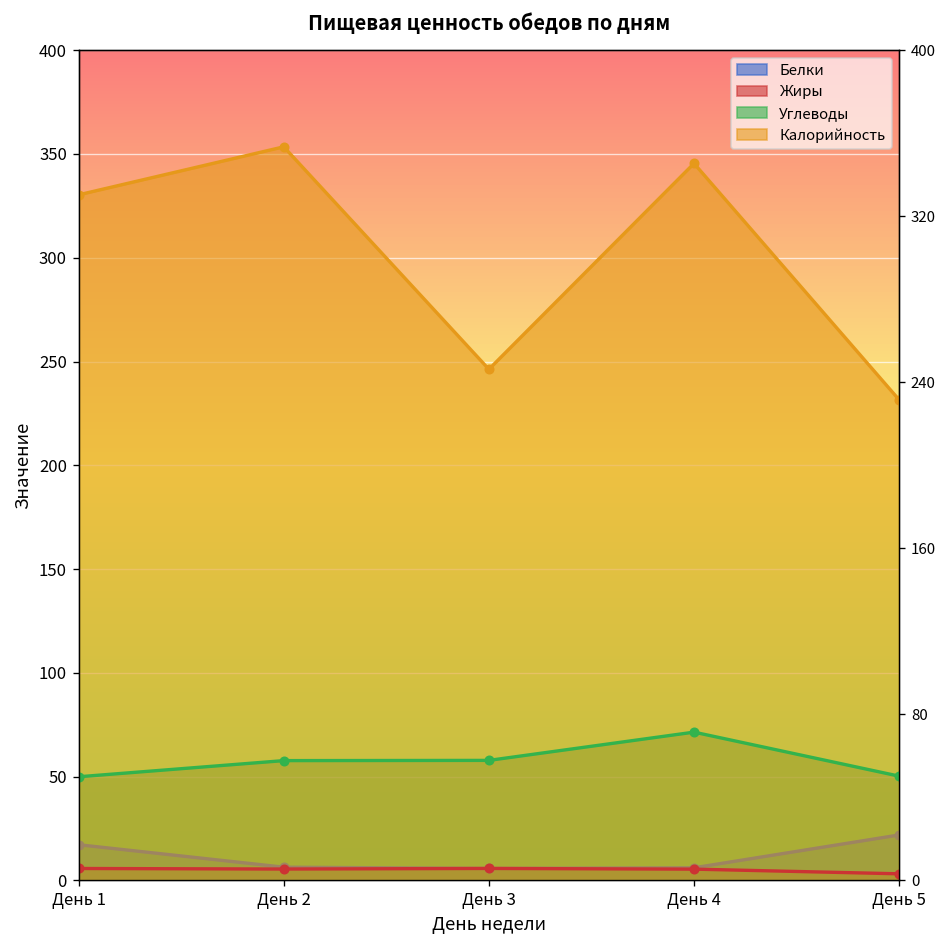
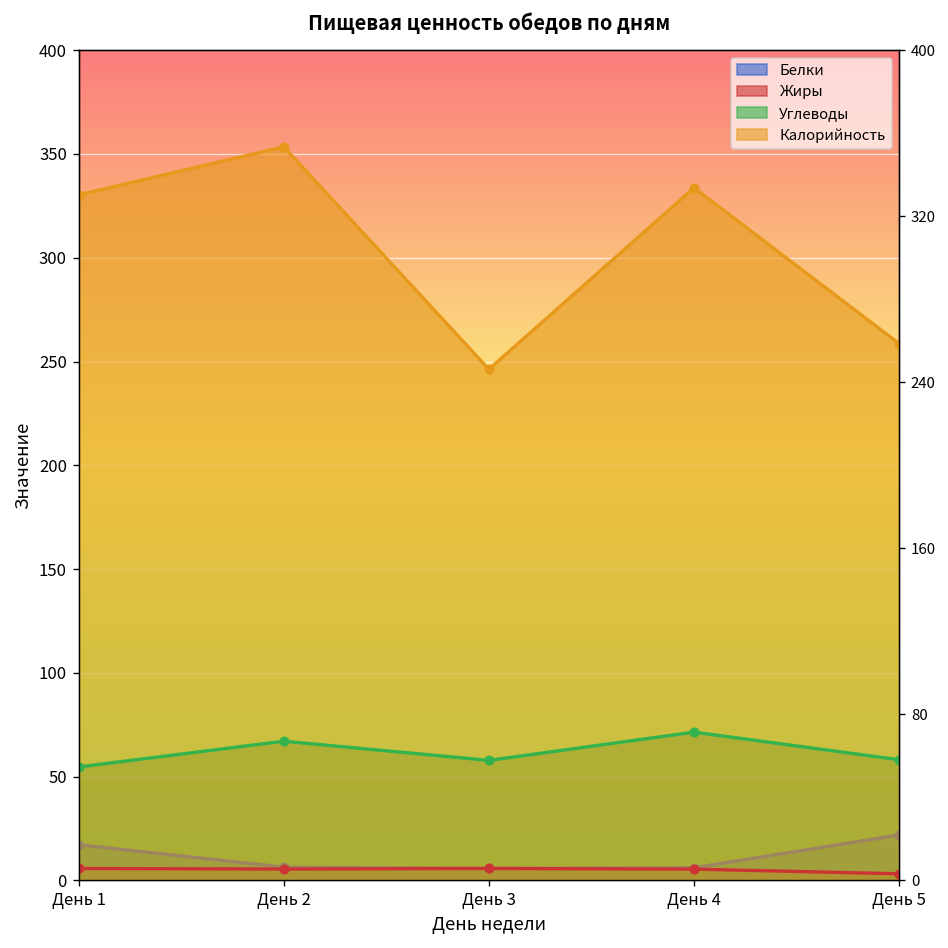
  {
    "Белки": {
      "День 1": 17,
      "День 5": 22
    },
    "Жиры": {
      "День 1": 6,
      "День 5": 3
    },
    "Углеводы": {
-     "День 1": 50,
-     "День 2": 58,
+     "День 1": 55,
+     "День 2": 67,
      "День 3": 58,
      "День 4": 71,
-     "День 5": 50
+     "День 5": 58
    },
    "Калорийность": {
      "День 1": 330,
      "День 2": 353,
      "День 3": 246,
-     "День 4": 345,
-     "День 5": 232
+     "День 4": 334,
+     "День 5": 259
    }
  }
